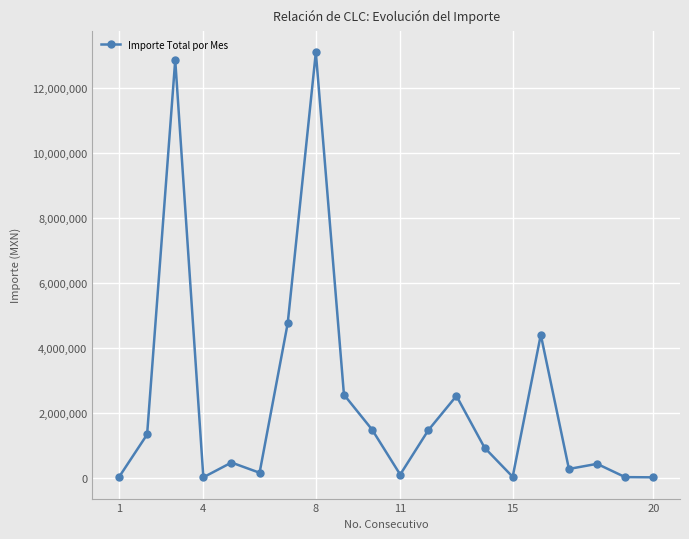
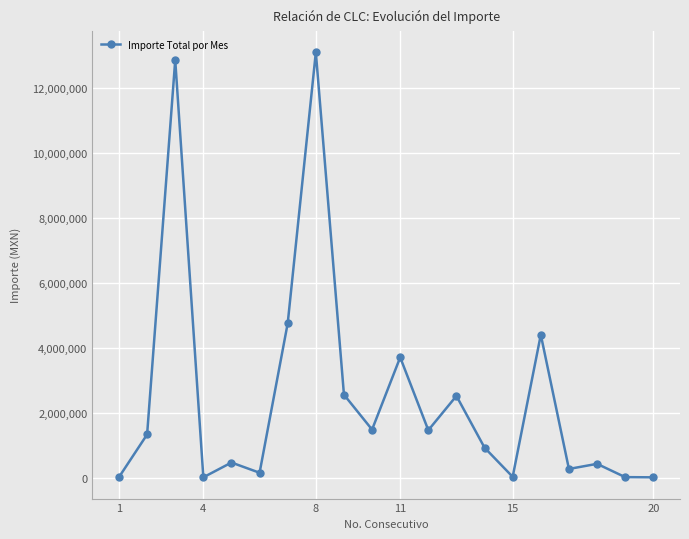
  {
    "1": "0",
    "4": "0",
    "8": "13,100,000",
-   "11": "100,000",
+   "11": "3,700,000",
    "15": "0",
    "20": "0"
  }
